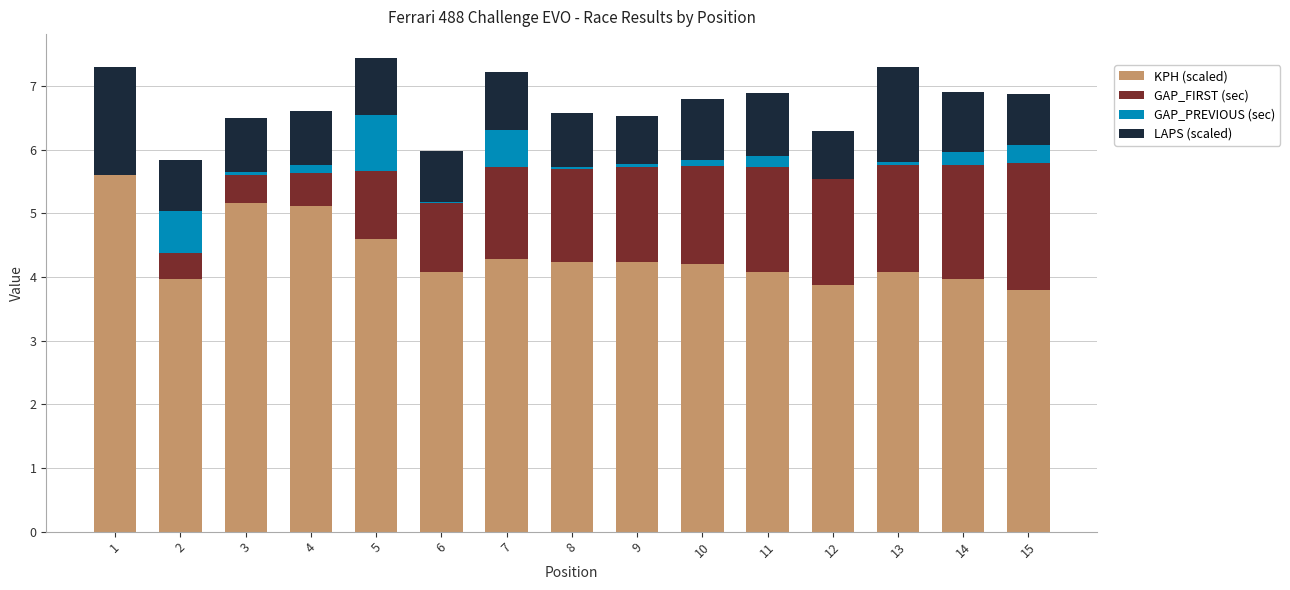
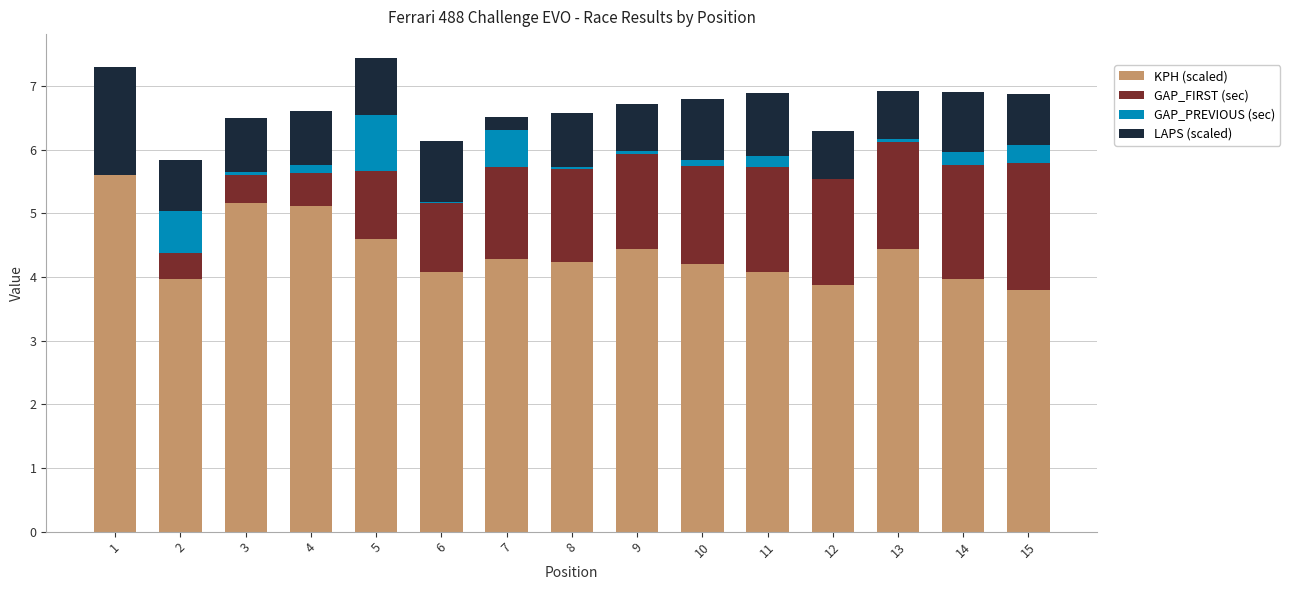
  {
    "KPH (scaled)": {
      "1": 5.6,
      "2": 4.0,
      "3": 5.2,
      "4": 5.1,
      "5": 4.6,
      "6": 4.1,
      "7": 4.3,
      "8": 4.2,
-     "9": 4.2,
+     "9": 4.4,
      "10": 4.2,
      "11": 4.1,
      "12": 3.9,
-     "13": 4.1,
+     "13": 4.4,
      "14": 4.0,
      "15": 3.8
    },
    "GAP_FIRST (sec)": {
      "1": 0.0,
      "2": 0.4,
      "3": 0.4,
      "4": 0.5,
      "5": 1.1,
      "6": 1.1,
      "7": 1.4,
      "8": 1.5,
      "9": 1.5,
      "10": 1.5,
      "11": 1.6,
      "12": 1.7,
      "13": 1.7,
      "14": 1.8,
      "15": 2.0
    },
    "GAP_PREVIOUS (sec)": {
      "1": 0.0,
      "2": 0.7,
      "3": 0.0,
      "4": 0.1,
      "5": 0.9,
      "7": 0.6,
      "9": 0.0,
      "10": 0.1,
      "11": 0.2,
      "13": 0.0,
      "14": 0.2,
      "15": 0.3
    },
    "LAPS (scaled)": {
      "1": 1.7,
      "2": 0.8,
      "3": 0.9,
      "4": 0.9,
      "5": 0.9,
-     "6": 0.8,
-     "7": 0.9,
+     "6": 1.0,
+     "7": 0.2,
      "8": 0.9,
      "9": 0.8,
      "10": 1.0,
      "11": 1.0,
      "12": 0.8,
-     "13": 1.5,
+     "13": 0.8,
      "14": 1.0,
      "15": 0.8
    }
  }
